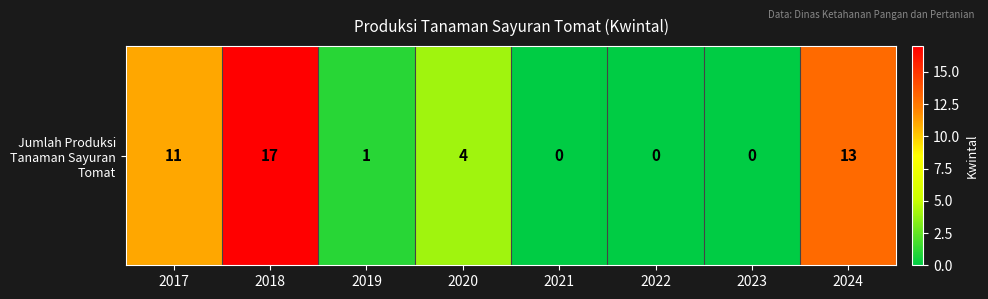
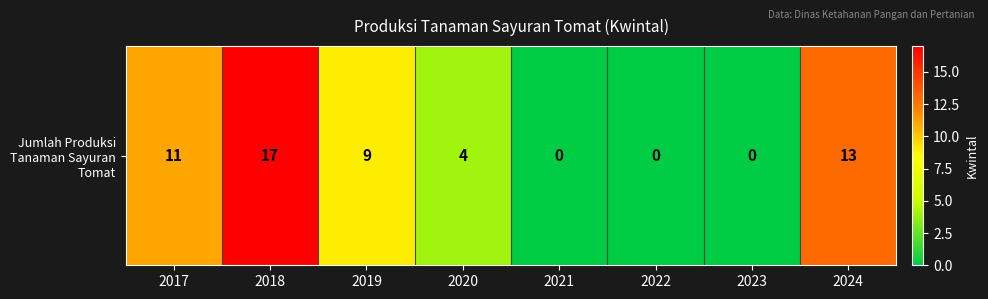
  {
    "Jumlah Produksi Tanaman Sayuran Tomat": {
      "2017": 11,
      "2018": 17,
-     "2019": 1,
+     "2019": 9,
      "2020": 4,
      "2021": 0,
      "2022": 0,
      "2023": 0,
      "2024": 13
    }
  }
